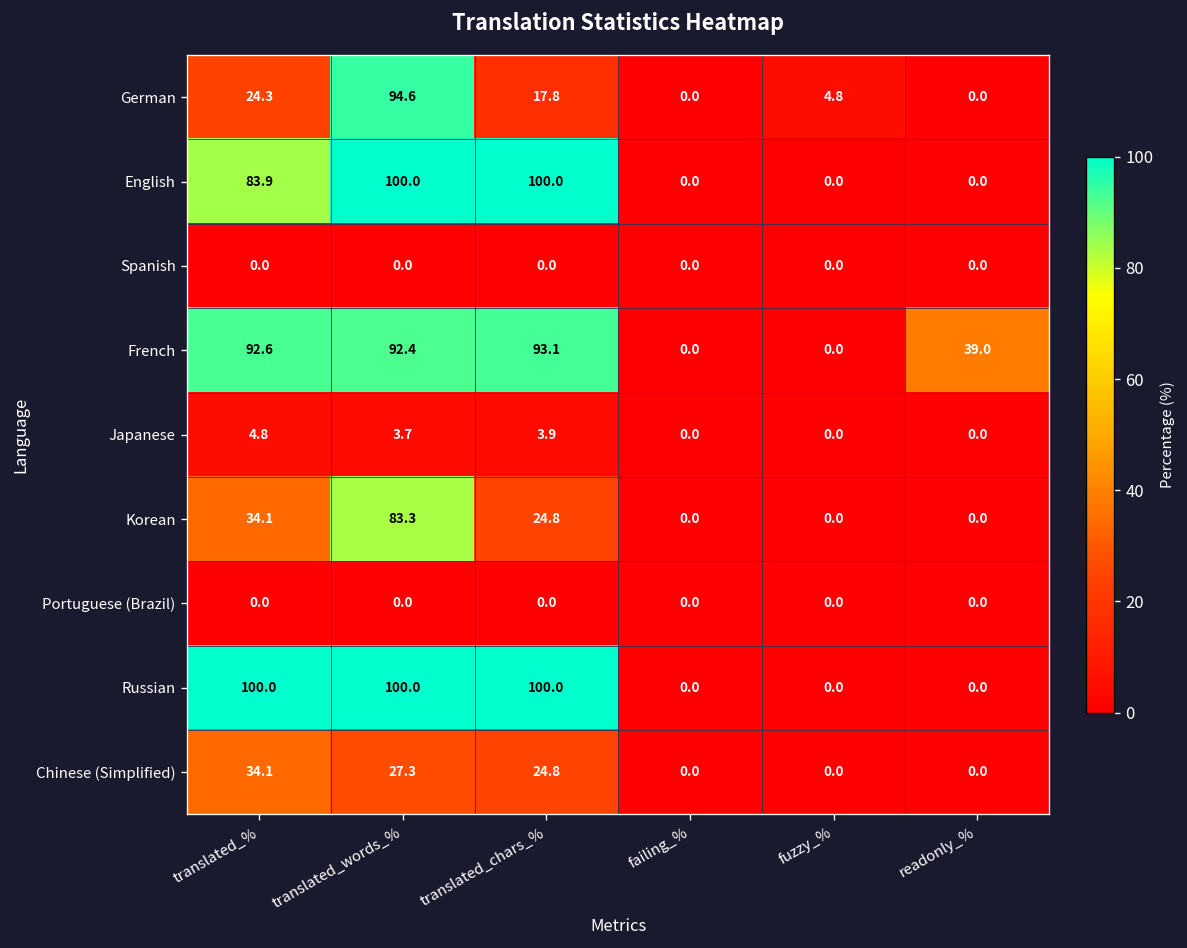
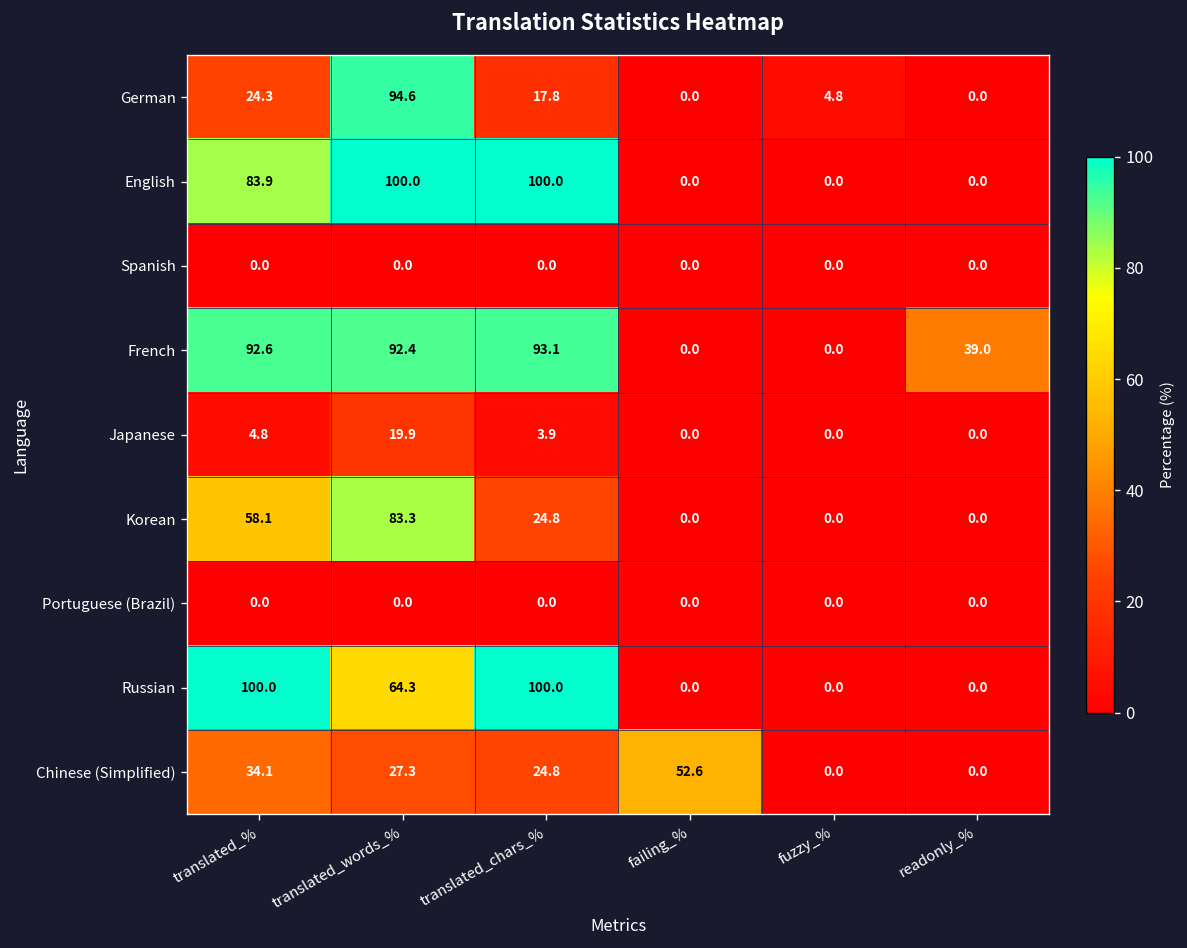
  {
    "German": {
      "translated_%": 24.3,
      "translated_words_%": 94.6,
      "translated_chars_%": 17.8,
      "failing_%": 0.0,
      "fuzzy_%": 4.8,
      "readonly_%": 0.0
    },
    "English": {
      "translated_%": 83.9,
      "translated_words_%": 100.0,
      "translated_chars_%": 100.0,
      "failing_%": 0.0,
      "fuzzy_%": 0.0,
      "readonly_%": 0.0
    },
    "Spanish": {
      "translated_%": 0.0,
      "translated_words_%": 0.0,
      "translated_chars_%": 0.0,
      "failing_%": 0.0,
      "fuzzy_%": 0.0,
      "readonly_%": 0.0
    },
    "French": {
      "translated_%": 92.6,
      "translated_words_%": 92.4,
      "translated_chars_%": 93.1,
      "failing_%": 0.0,
      "fuzzy_%": 0.0,
      "readonly_%": 39.0
    },
    "Japanese": {
      "translated_%": 4.8,
-     "translated_words_%": 3.7,
+     "translated_words_%": 19.9,
      "translated_chars_%": 3.9,
      "failing_%": 0.0,
      "fuzzy_%": 0.0,
      "readonly_%": 0.0
    },
    "Korean": {
-     "translated_%": 34.1,
+     "translated_%": 58.1,
      "translated_words_%": 83.3,
      "translated_chars_%": 24.8,
      "failing_%": 0.0,
      "fuzzy_%": 0.0,
      "readonly_%": 0.0
    },
    "Portuguese (Brazil)": {
      "translated_%": 0.0,
      "translated_words_%": 0.0,
      "translated_chars_%": 0.0,
      "failing_%": 0.0,
      "fuzzy_%": 0.0,
      "readonly_%": 0.0
    },
    "Russian": {
      "translated_%": 100.0,
-     "translated_words_%": 100.0,
+     "translated_words_%": 64.3,
      "translated_chars_%": 100.0,
      "failing_%": 0.0,
      "fuzzy_%": 0.0,
      "readonly_%": 0.0
    },
    "Chinese (Simplified)": {
      "translated_%": 34.1,
      "translated_words_%": 27.3,
      "translated_chars_%": 24.8,
-     "failing_%": 0.0,
+     "failing_%": 52.6,
      "fuzzy_%": 0.0,
      "readonly_%": 0.0
    }
  }
